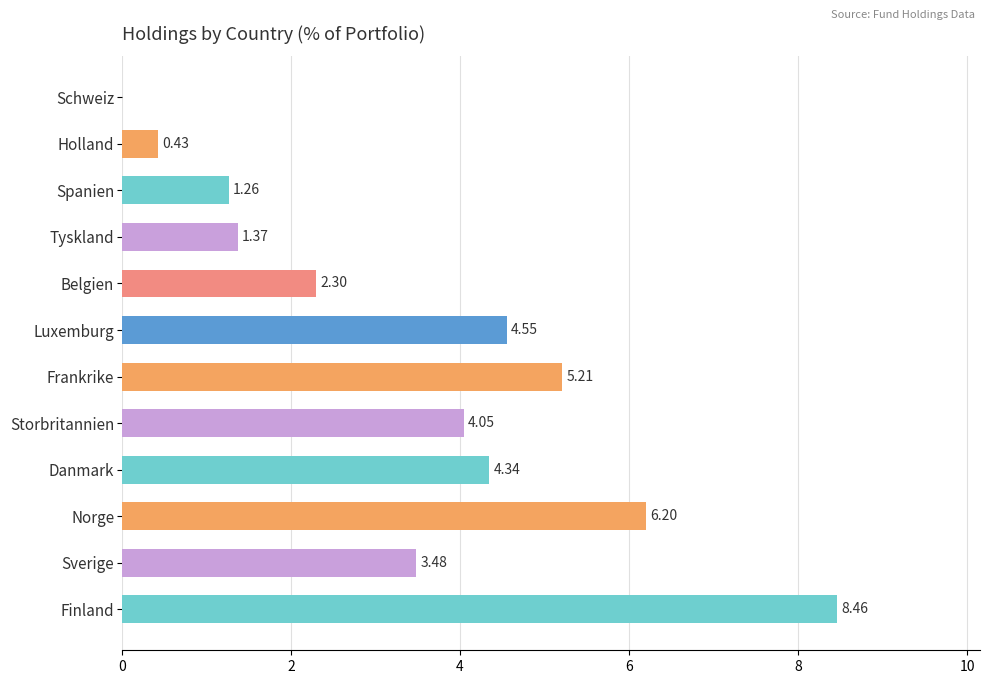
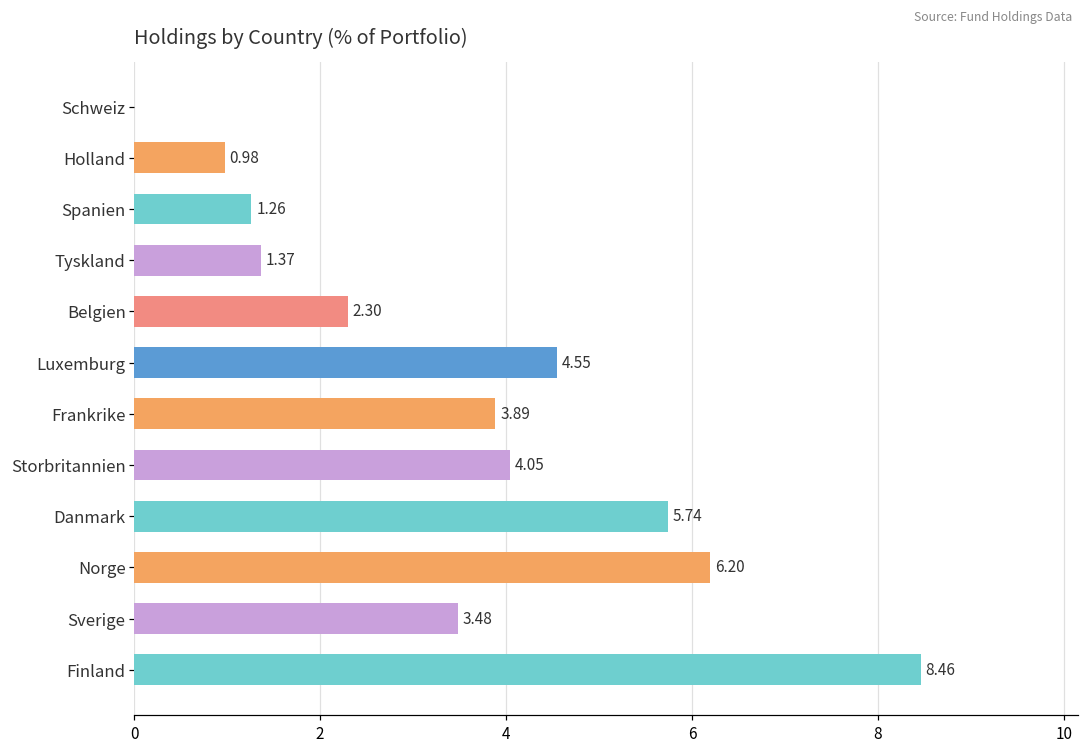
  {
-   "Holland": 0.43,
+   "Holland": 0.98,
    "Spanien": 1.26,
    "Tyskland": 1.37,
    "Belgien": 2.30,
    "Luxemburg": 4.55,
-   "Frankrike": 5.21,
+   "Frankrike": 3.89,
    "Storbritannien": 4.05,
-   "Danmark": 4.34,
+   "Danmark": 5.74,
    "Norge": 6.20,
    "Sverige": 3.48,
    "Finland": 8.46
  }
